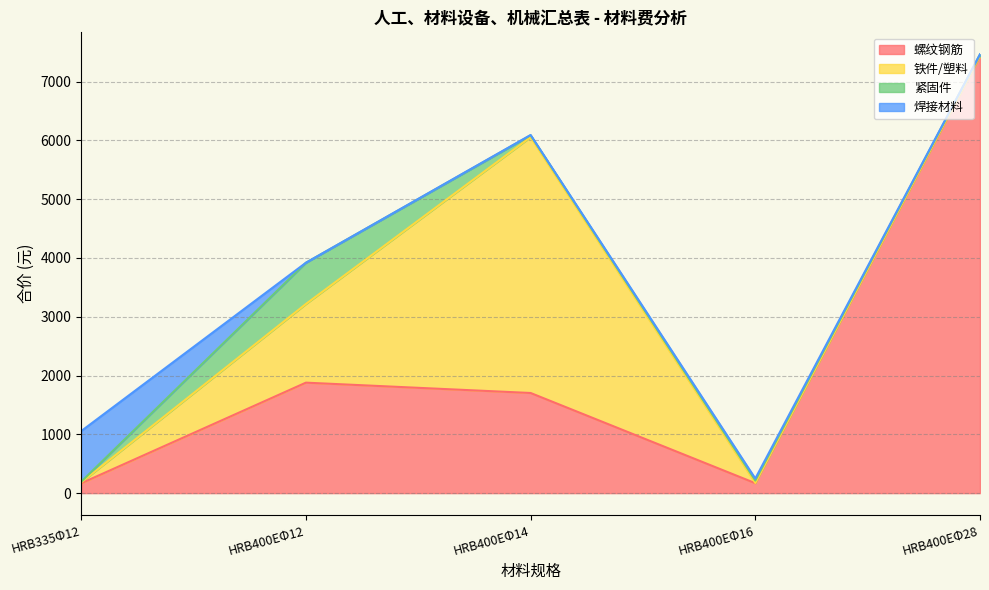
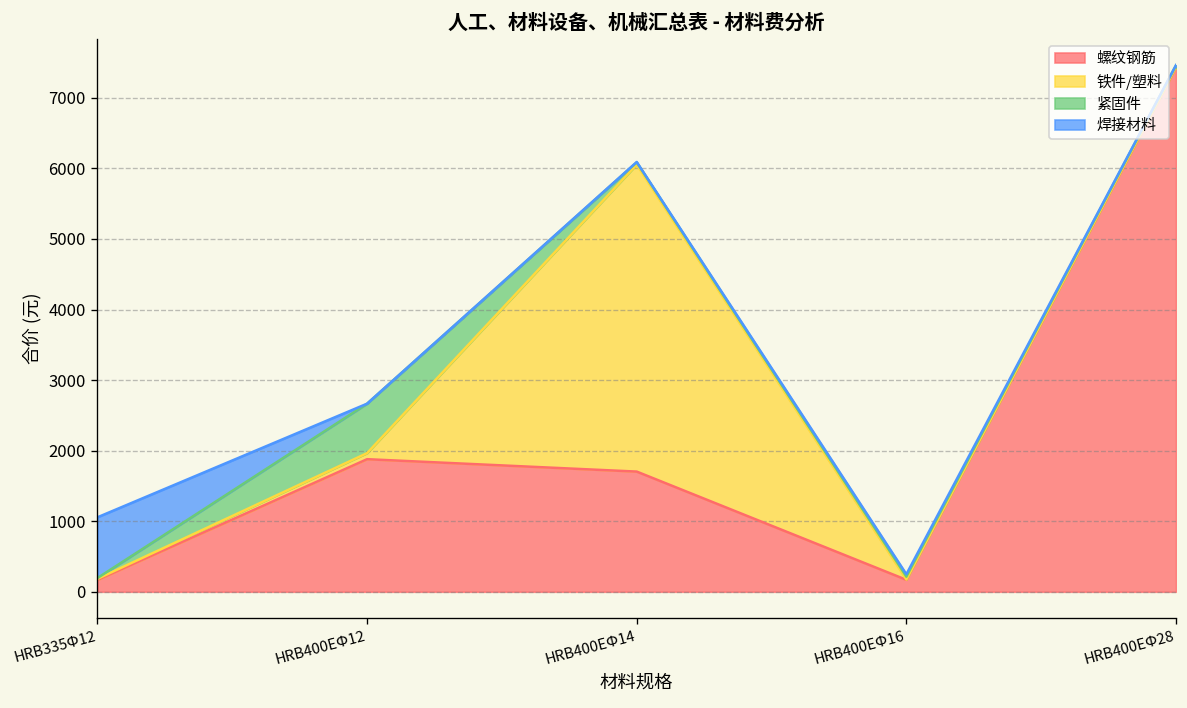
  {
    "螺纹钢筋": {
      "HRB400EΦ12": 1900,
      "HRB400EΦ14": 1700
    },
    "铁件/塑料": {
-     "HRB400EΦ12": 1300
+     "HRB400EΦ12": 100
    },
    "焊接材料": {
      "HRB335Φ12": 900
    }
  }
